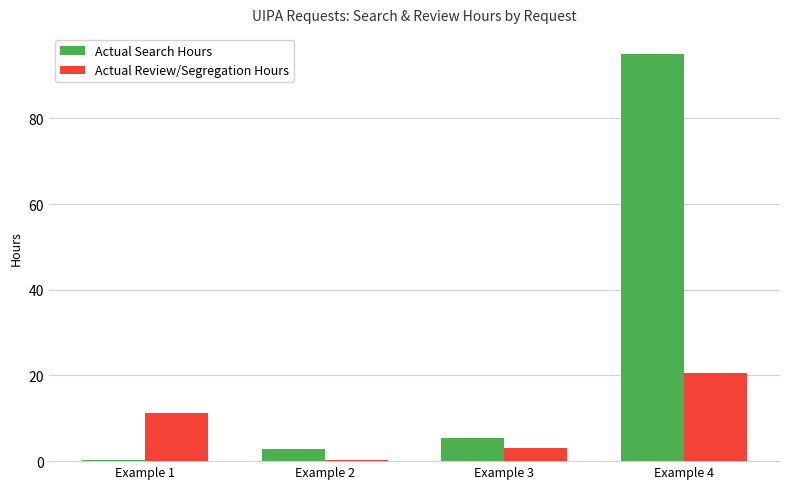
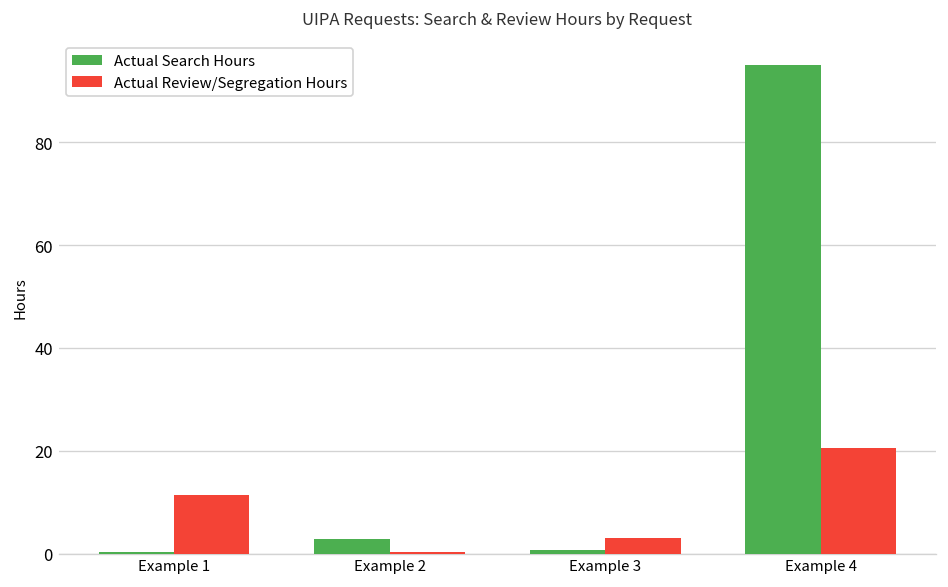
  {
    "Actual Search Hours": {
      "Example 2": 3,
-     "Example 3": 5,
+     "Example 3": 1,
      "Example 4": 95
    },
    "Actual Review/Segregation Hours": {
      "Example 1": 11,
      "Example 3": 3,
      "Example 4": 21
    }
  }
